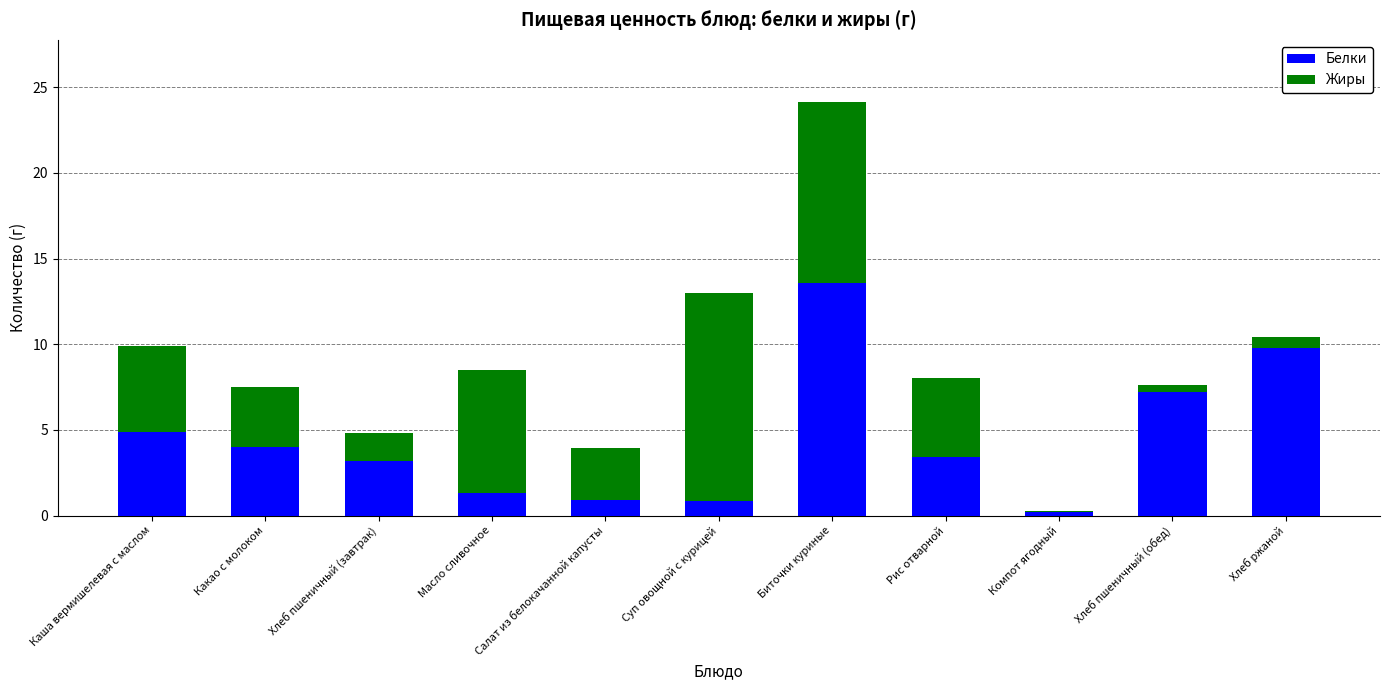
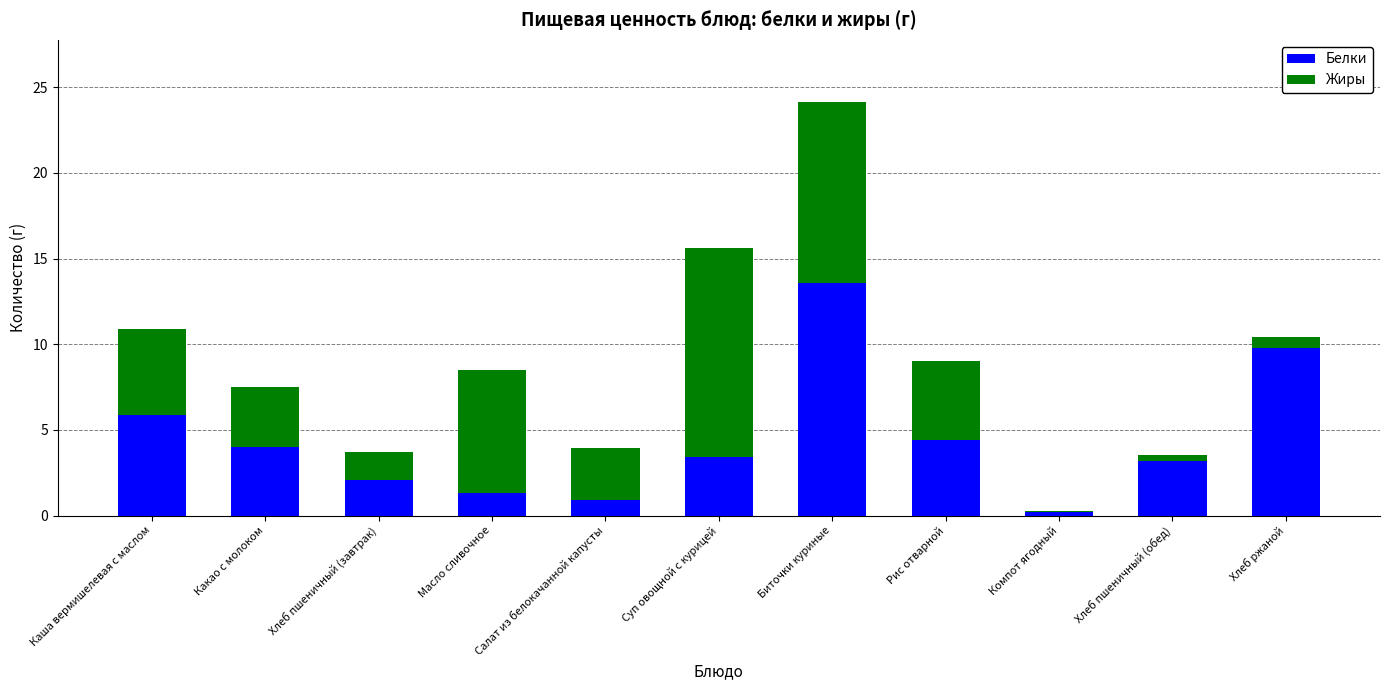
  {
    "Белки": {
-     "Каша вермишелевая с маслом": 4.9,
+     "Каша вермишелевая с маслом": 5.9,
      "Какао с молоком": 4.0,
-     "Хлеб пшеничный (завтрак)": 3.2,
+     "Хлеб пшеничный (завтрак)": 2.1,
      "Масло сливочное": 1.3,
      "Салат из белокачанной капусты": 0.9,
-     "Суп овощной с курицей": 0.8,
+     "Суп овощной с курицей": 3.4,
      "Биточки куриные": 13.6,
-     "Рис отварной": 3.4,
+     "Рис отварной": 4.4,
      "Компот ягодный": 0.2,
-     "Хлеб пшеничный (обед)": 7.2,
+     "Хлеб пшеничный (обед)": 3.2,
      "Хлеб ржаной": 9.8
    },
    "Жиры": {
      "Каша вермишелевая с маслом": 5.0,
      "Какао с молоком": 3.5,
      "Хлеб пшеничный (завтрак)": 1.6,
      "Масло сливочное": 7.2,
      "Салат из белокачанной капусты": 3.0,
      "Суп овощной с курицей": 12.2,
      "Биточки куриные": 10.6,
      "Рис отварной": 4.6,
      "Хлеб пшеничный (обед)": 0.4,
      "Хлеб ржаной": 0.6
    }
  }
